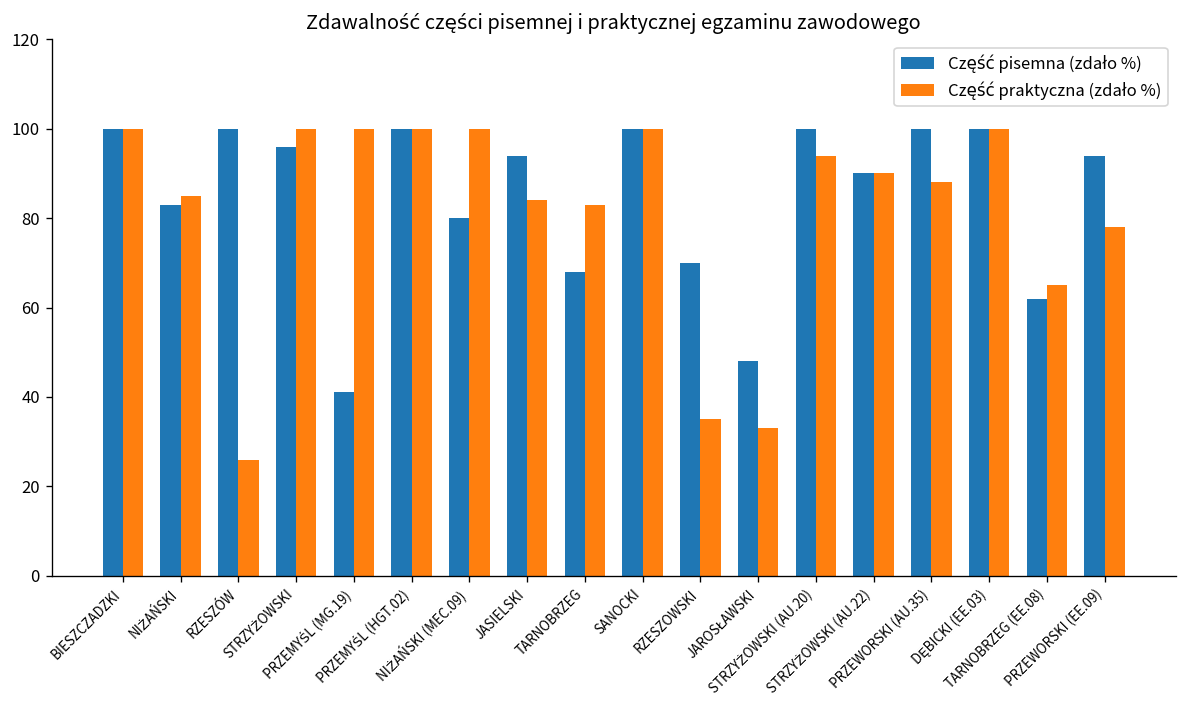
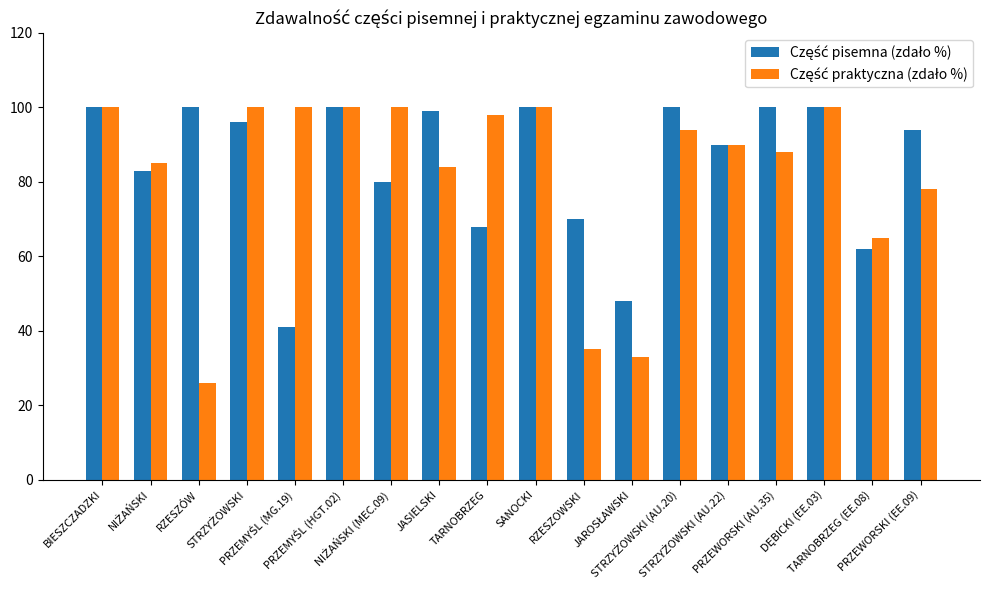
  {
    "Część pisemna (zdało %)": {
      "BIESZCZADZKI": 100,
      "NIŻAŃSKI": 83,
      "RZESZÓW": 100,
      "STRZYŻOWSKI": 96,
      "PRZEMYŚL (MG.19)": 41,
      "PRZEMYŚL (HGT.02)": 100,
      "NIŻAŃSKI (MEC.09)": 80,
-     "JASIELSKI": 94,
+     "JASIELSKI": 99,
      "TARNOBRZEG": 68,
      "SANOCKI": 100,
      "RZESZOWSKI": 70,
      "JAROSŁAWSKI": 48,
      "STRZYŻOWSKI (AU.20)": 100,
      "STRZYŻOWSKI (AU.22)": 90,
      "PRZEWORSKI (AU.35)": 100,
      "DĘBICKI (EE.03)": 100,
      "TARNOBRZEG (EE.08)": 62,
      "PRZEWORSKI (EE.09)": 94
    },
    "Część praktyczna (zdało %)": {
      "BIESZCZADZKI": 100,
      "NIŻAŃSKI": 85,
      "RZESZÓW": 26,
      "STRZYŻOWSKI": 100,
      "PRZEMYŚL (MG.19)": 100,
      "PRZEMYŚL (HGT.02)": 100,
      "NIŻAŃSKI (MEC.09)": 100,
      "JASIELSKI": 84,
-     "TARNOBRZEG": 83,
+     "TARNOBRZEG": 98,
      "SANOCKI": 100,
      "RZESZOWSKI": 35,
      "JAROSŁAWSKI": 33,
      "STRZYŻOWSKI (AU.20)": 94,
      "STRZYŻOWSKI (AU.22)": 90,
      "PRZEWORSKI (AU.35)": 88,
      "DĘBICKI (EE.03)": 100,
      "TARNOBRZEG (EE.08)": 65,
      "PRZEWORSKI (EE.09)": 78
    }
  }
